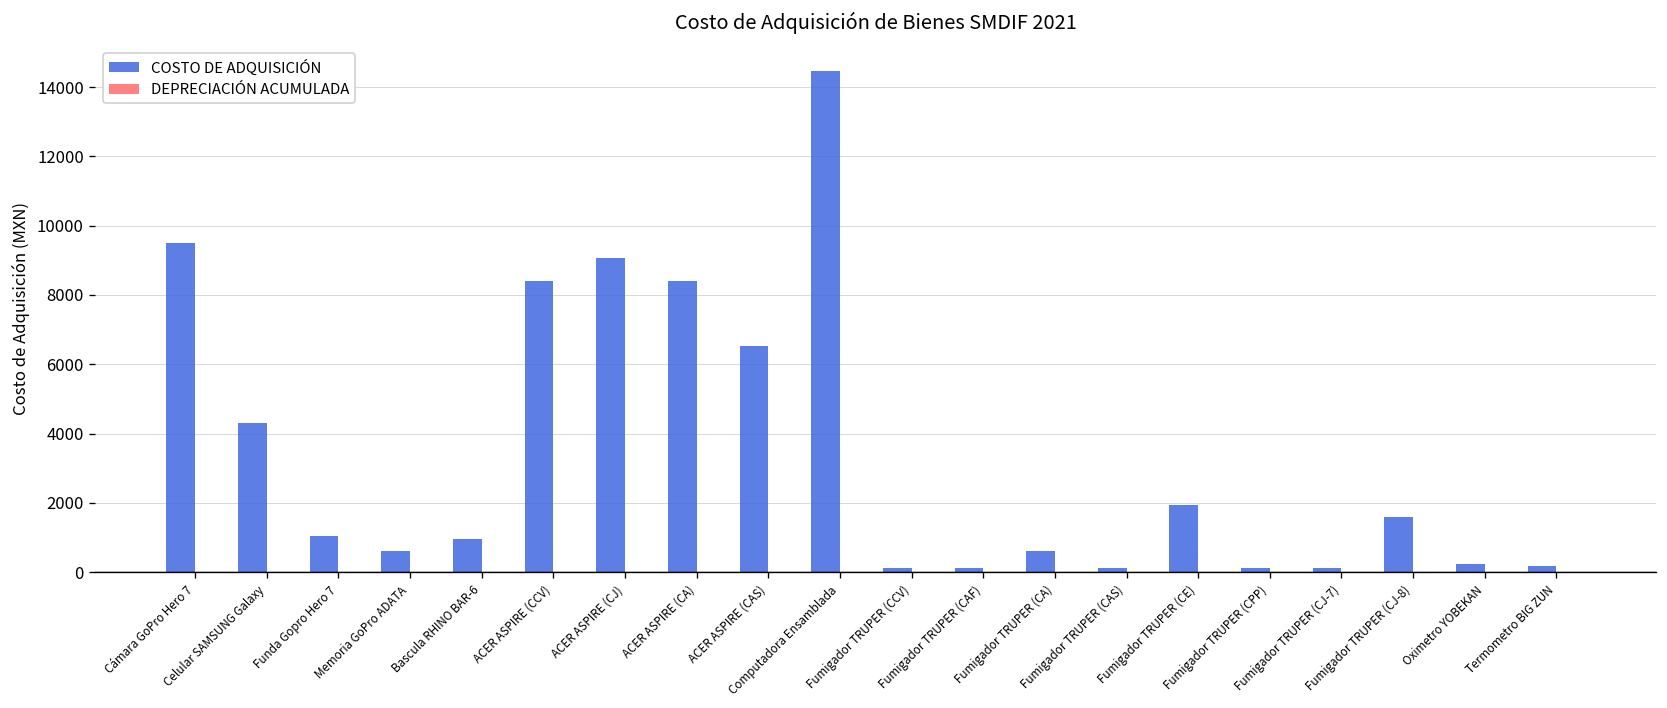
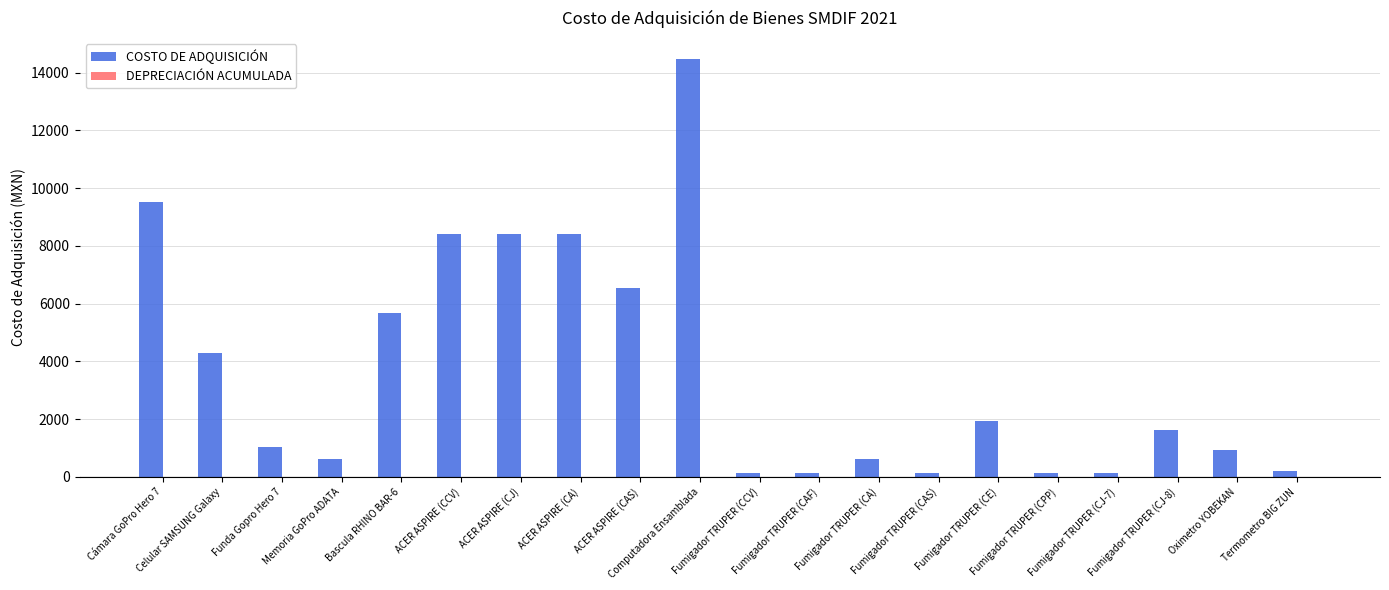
  {
    "COSTO DE ADQUISICIÓN": {
      "Cámara GoPro Hero 7": 9500,
      "Celular SAMSUNG Galaxy": 4300,
      "Funda Gopro Hero 7": 1000,
      "Memoria GoPro ADATA": 600,
-     "Bascula RHINO BAR-6": 900,
+     "Bascula RHINO BAR-6": 5700,
      "ACER ASPIRE (CCV)": 8400,
-     "ACER ASPIRE (CJ)": 9100,
+     "ACER ASPIRE (CJ)": 8400,
      "ACER ASPIRE (CA)": 8400,
      "ACER ASPIRE (CAS)": 6500,
      "Computadora Ensamblada": 14500,
      "Fumigador TRUPER (CCV)": 100,
      "Fumigador TRUPER (CAF)": 100,
      "Fumigador TRUPER (CA)": 600,
      "Fumigador TRUPER (CAS)": 100,
      "Fumigador TRUPER (CE)": 1900,
      "Fumigador TRUPER (CPP)": 100,
      "Fumigador TRUPER (CJ-7)": 100,
      "Fumigador TRUPER (CJ-8)": 1600,
-     "Oximetro YOBEKAN": 200,
+     "Oximetro YOBEKAN": 900,
      "Termometro BIG ZUN": 200
    },
    "DEPRECIACIÓN ACUMULADA": {
      "Cámara GoPro Hero 7": 0,
      "Celular SAMSUNG Galaxy": 0,
      "Funda Gopro Hero 7": 0,
      "Memoria GoPro ADATA": 0,
      "Bascula RHINO BAR-6": 0,
      "ACER ASPIRE (CCV)": 0,
      "ACER ASPIRE (CJ)": 0,
      "ACER ASPIRE (CA)": 0,
      "ACER ASPIRE (CAS)": 0,
      "Computadora Ensamblada": 0,
      "Fumigador TRUPER (CCV)": 0,
      "Fumigador TRUPER (CAF)": 0,
      "Fumigador TRUPER (CA)": 0,
      "Fumigador TRUPER (CAS)": 0,
      "Fumigador TRUPER (CE)": 0,
      "Fumigador TRUPER (CPP)": 0,
      "Fumigador TRUPER (CJ-7)": 0,
      "Fumigador TRUPER (CJ-8)": 0,
      "Oximetro YOBEKAN": 0,
      "Termometro BIG ZUN": 0
    }
  }
